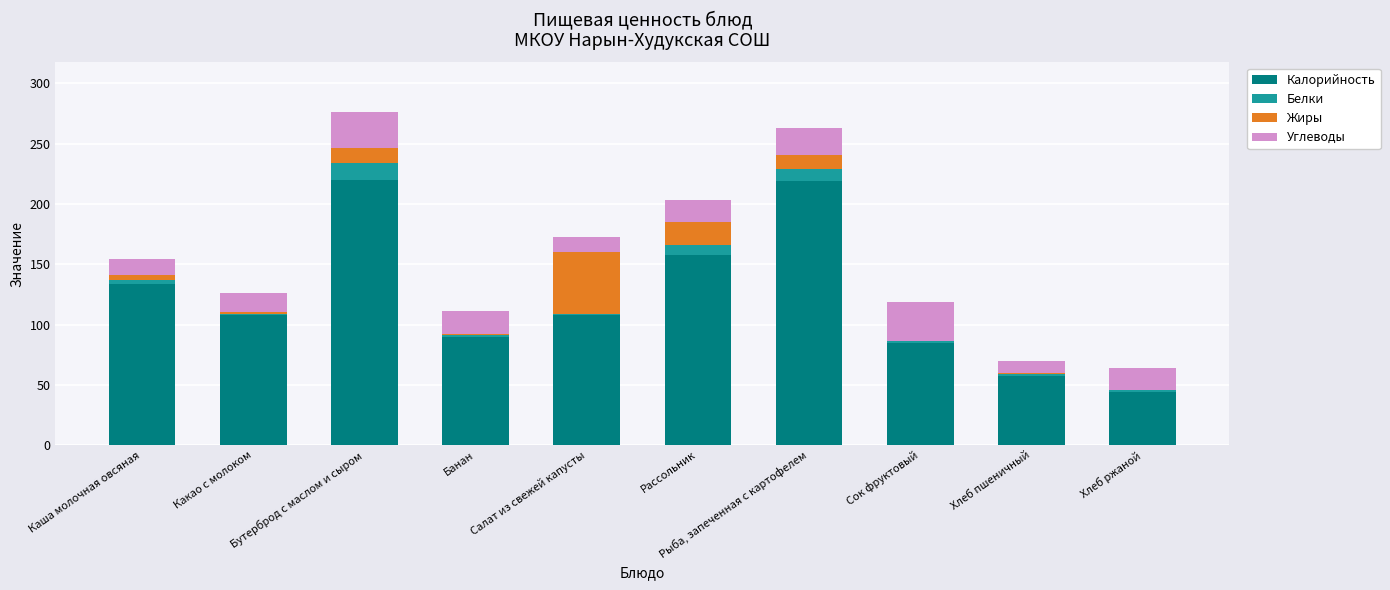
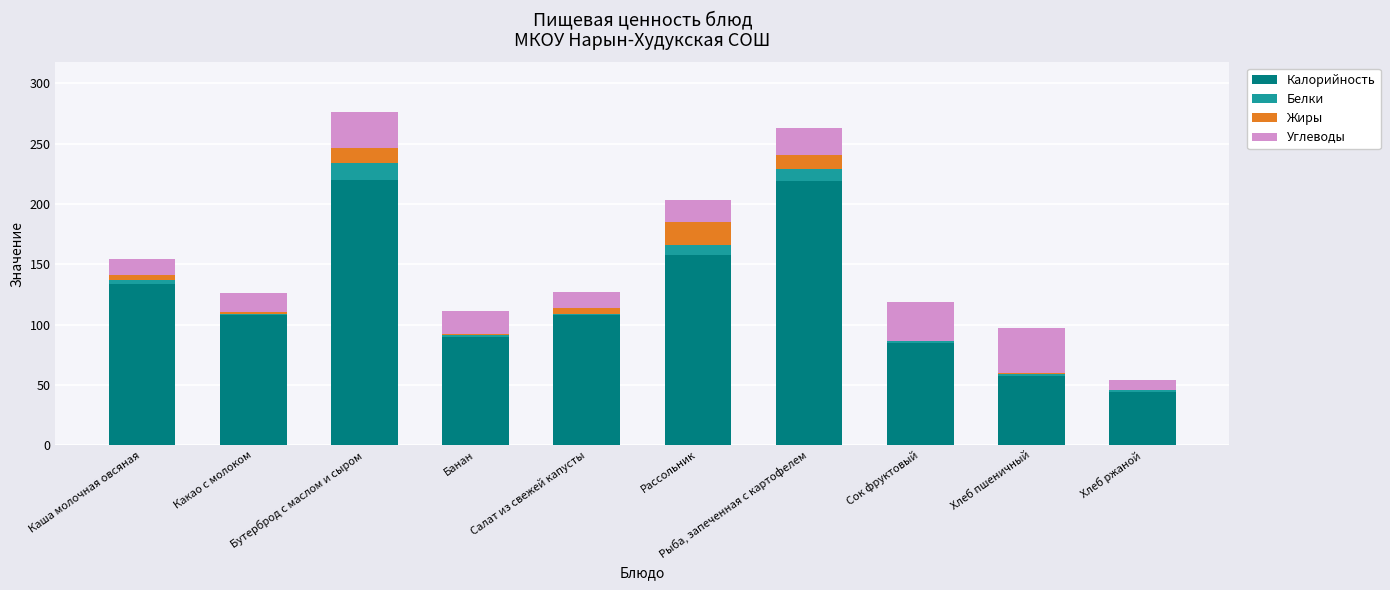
  {
    "Жиры": {
      "Каша молочная овсяная": 4,
      "Бутерброд с маслом и сыром": 12,
-     "Салат из свежей капусты": 51,
+     "Салат из свежей капусты": 5,
      "Рассольник": 19,
      "Рыба, запеченная с картофелем": 12,
      "Сок фруктовый": 0,
      "Хлеб ржаной": 0
    },
    "Углеводы": {
      "Каша молочная овсяная": 13,
      "Какао с молоком": 16,
      "Бутерброд с маслом и сыром": 30,
      "Банан": 19,
      "Салат из свежей капусты": 13,
      "Рассольник": 18,
      "Рыба, запеченная с картофелем": 22,
      "Сок фруктовый": 33,
-     "Хлеб пшеничный": 10,
-     "Хлеб ржаной": 18
+     "Хлеб пшеничный": 37,
+     "Хлеб ржаной": 8
    }
  }
